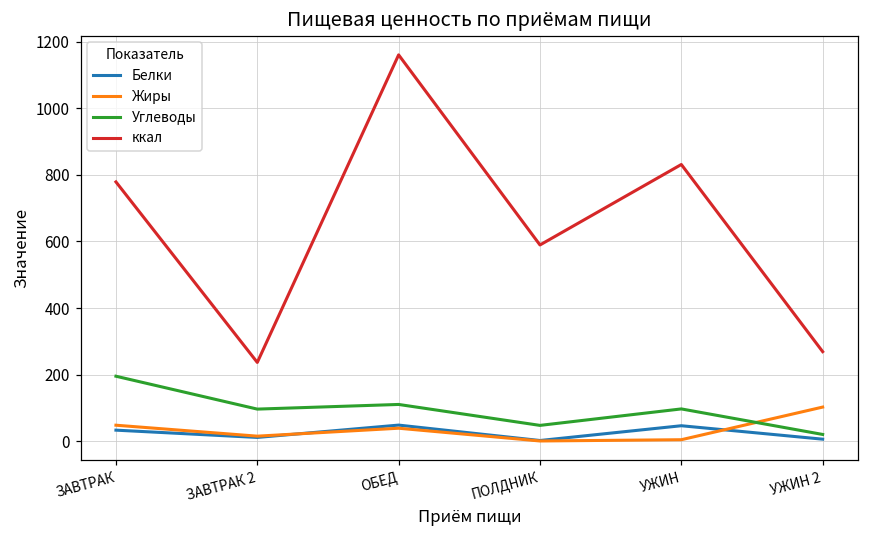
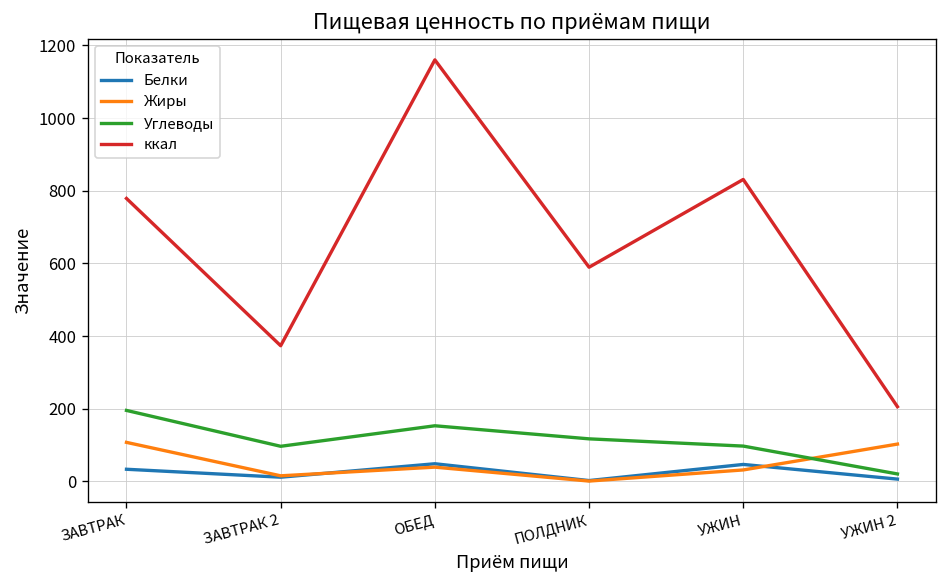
  {
    "Белки": {
      "ЗАВТРАК": 30,
      "ОБЕД": 50,
      "УЖИН": 50,
      "УЖИН 2": 10
    },
    "Жиры": {
-     "ЗАВТРАК": 50,
+     "ЗАВТРАК": 110,
      "ОБЕД": 40,
-     "УЖИН": 0,
+     "УЖИН": 30,
      "УЖИН 2": 100
    },
    "Углеводы": {
      "ЗАВТРАК": 200,
      "ЗАВТРАК 2": 100,
-     "ОБЕД": 110,
-     "ПОЛДНИК": 50,
+     "ОБЕД": 150,
+     "ПОЛДНИК": 120,
      "УЖИН": 100,
      "УЖИН 2": 20
    },
    "ккал": {
      "ЗАВТРАК": 780,
-     "ЗАВТРАК 2": 240,
+     "ЗАВТРАК 2": 370,
      "ОБЕД": 1160,
      "ПОЛДНИК": 590,
      "УЖИН": 830,
-     "УЖИН 2": 270
+     "УЖИН 2": 210
    }
  }
